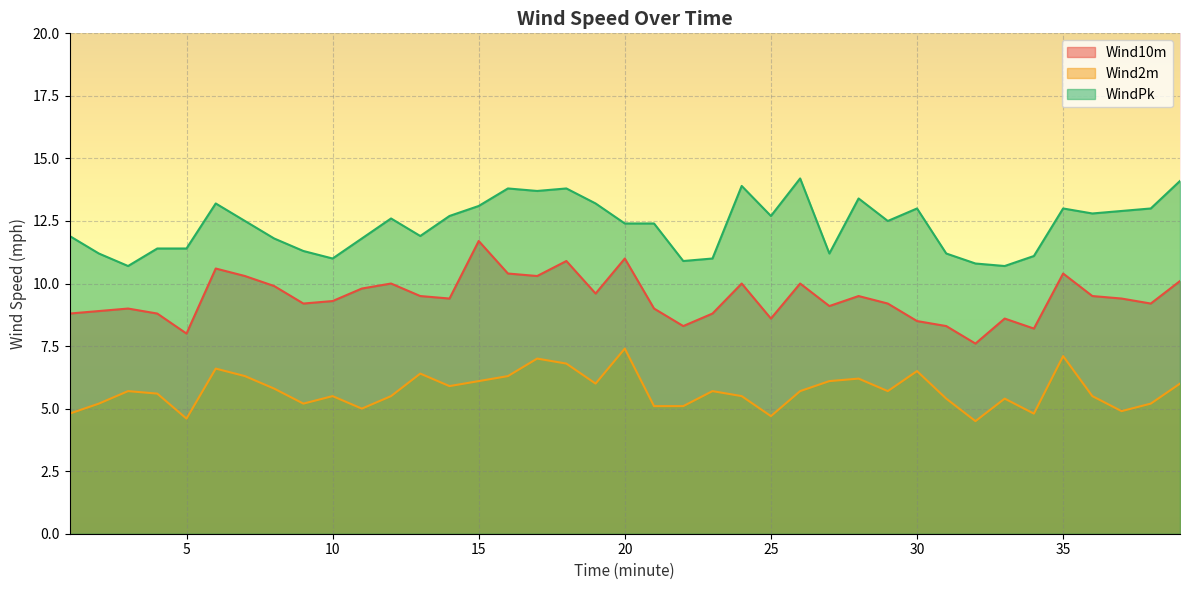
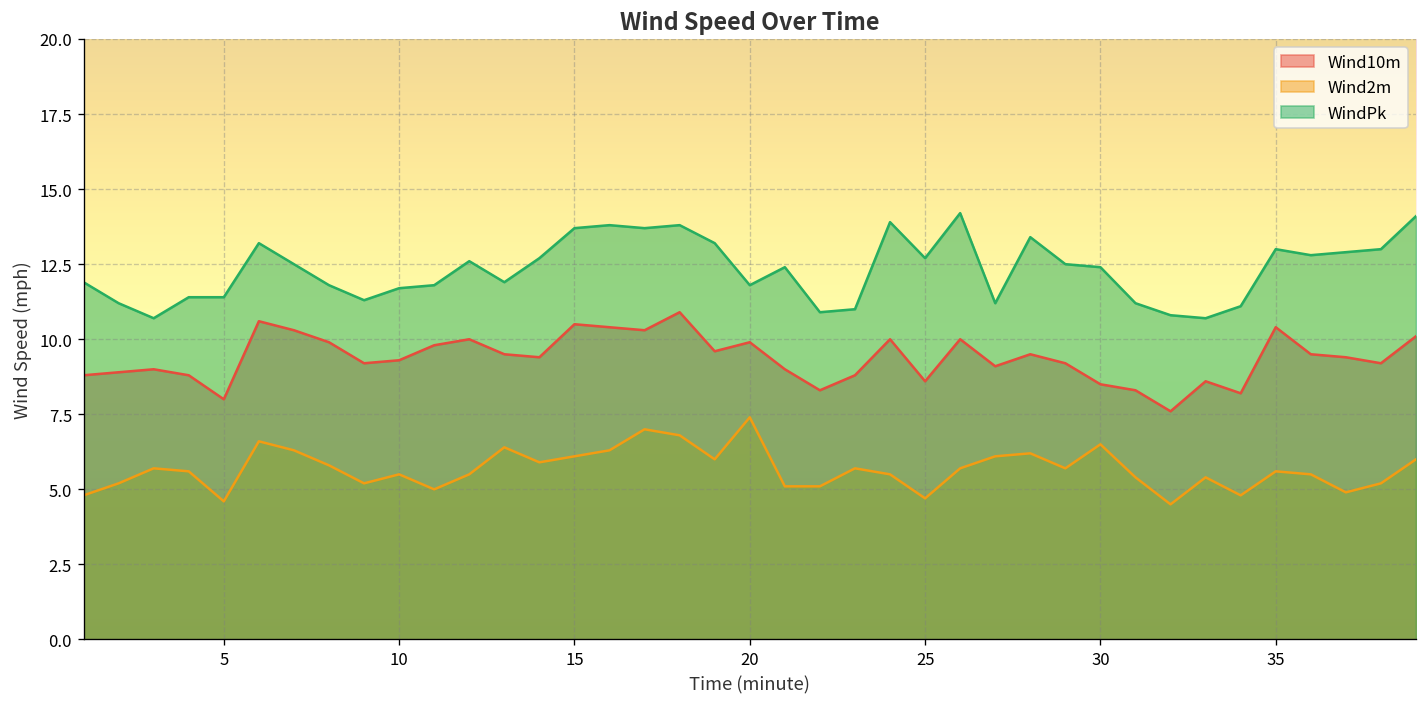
  {
    "Wind10m": {
      "5": 8.0,
      "10": 9.3,
-     "15": 11.7,
-     "20": 11.0,
+     "15": 10.5,
+     "20": 9.9,
      "25": 8.6,
      "30": 8.5,
      "35": 10.4
    },
    "Wind2m": {
      "5": 4.6,
      "10": 5.5,
      "15": 6.1,
      "20": 7.4,
      "25": 4.7,
      "30": 6.5,
-     "35": 7.1
+     "35": 5.6
    },
    "WindPk": {
      "5": 11.4,
-     "10": 11.0,
-     "15": 13.1,
-     "20": 12.4,
+     "10": 11.7,
+     "15": 13.7,
+     "20": 11.8,
      "25": 12.7,
-     "30": 13.0,
+     "30": 12.4,
      "35": 13.0
    }
  }
